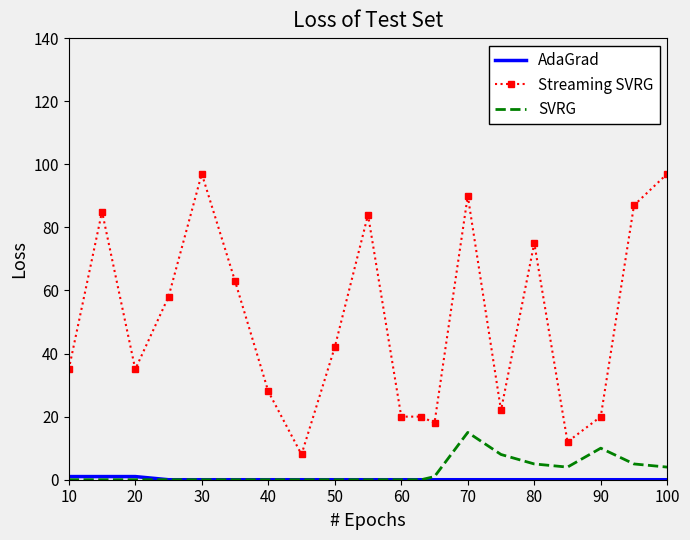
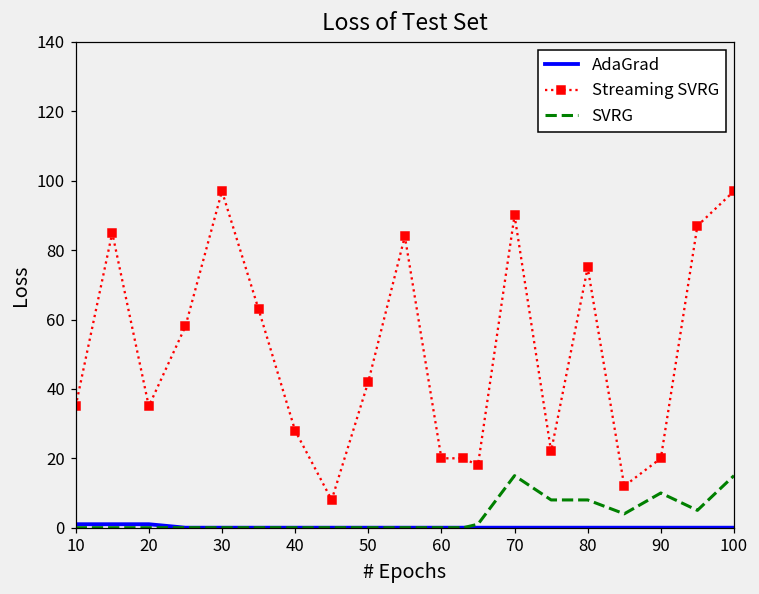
  {
    "AdaGrad": {
      "10": 1,
      "20": 1,
      "70": 0,
      "80": 0,
      "90": 0,
      "100": 0
    },
    "Streaming SVRG": {
      "10": 35,
      "20": 35,
      "30": 97,
      "40": 28,
      "50": 42,
      "60": 20,
      "70": 90,
      "80": 75,
      "90": 20,
      "100": 97
    },
    "SVRG": {
      "10": 0,
      "20": 0,
      "70": 15,
-     "80": 5,
+     "80": 8,
      "90": 10,
-     "100": 4
+     "100": 15
    }
  }
